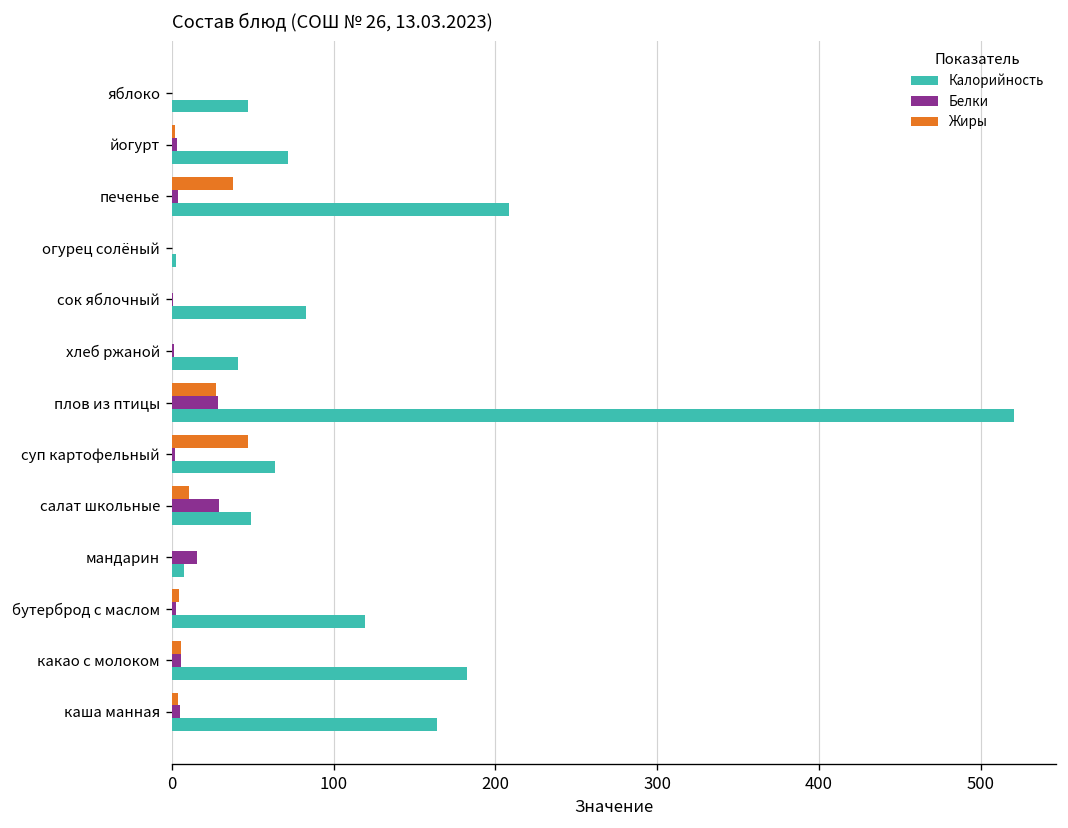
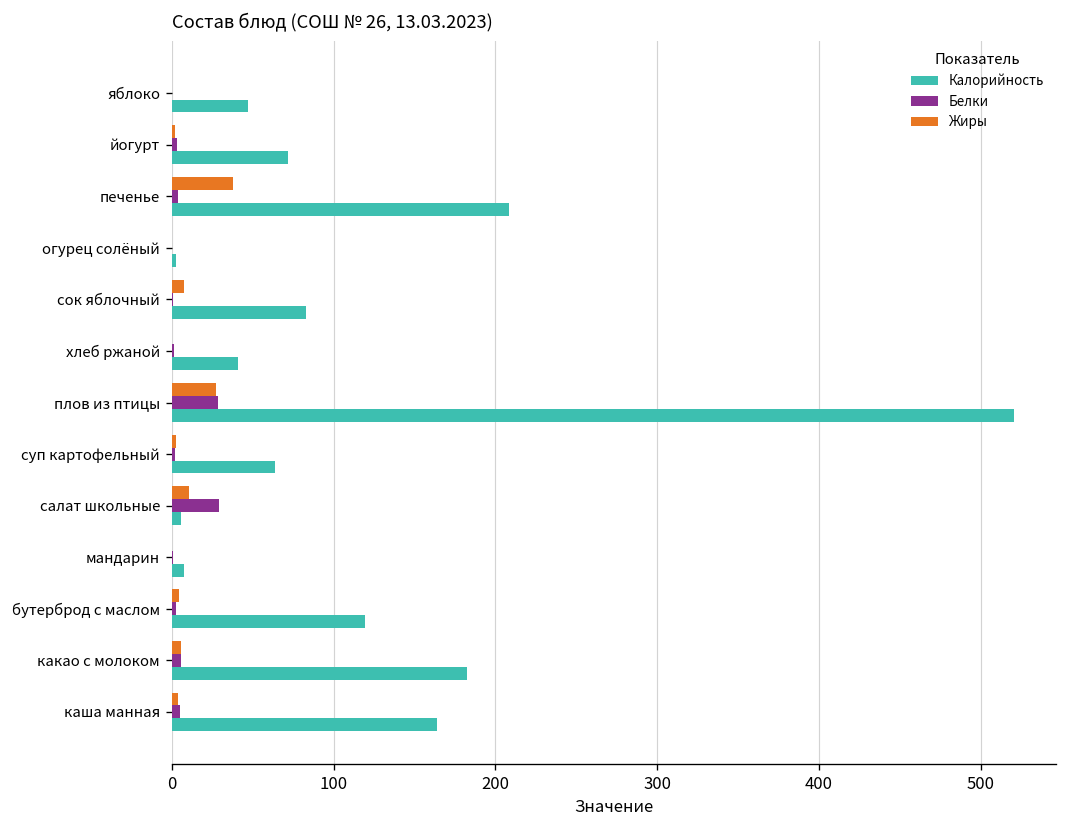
  {
    "Калорийность": {
      "яблоко": 47,
      "йогурт": 72,
      "печенье": 209,
      "огурец солёный": 3,
      "сок яблочный": 83,
      "хлеб ржаной": 41,
      "плов из птицы": 521,
      "суп картофельный": 64,
-     "салат школьные": 49,
+     "салат школьные": 6,
      "мандарин": 8,
      "бутерброд с маслом": 119,
      "какао с молоком": 182,
      "каша манная": 164
    },
    "Белки": {
      "йогурт": 3,
      "печенье": 4,
      "плов из птицы": 29,
      "суп картофельный": 2,
      "салат школьные": 29,
-     "мандарин": 16,
+     "мандарин": 1,
      "бутерброд с маслом": 3,
      "какао с молоком": 6,
      "каша манная": 5
    },
    "Жиры": {
      "йогурт": 2,
      "печенье": 38,
      "огурец солёный": 0,
-     "сок яблочный": 0,
+     "сок яблочный": 8,
      "плов из птицы": 27,
-     "суп картофельный": 47,
+     "суп картофельный": 3,
      "салат школьные": 11,
      "мандарин": 0,
      "бутерброд с маслом": 4,
      "какао с молоком": 6,
      "каша манная": 4
    }
  }
